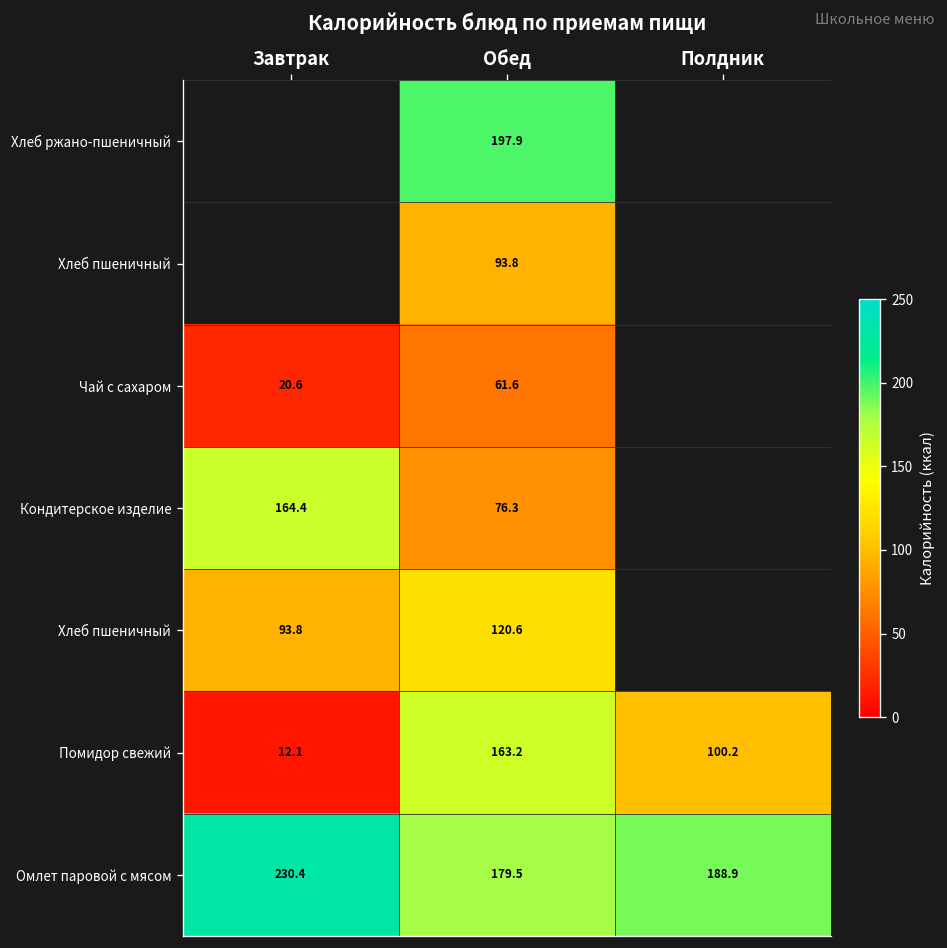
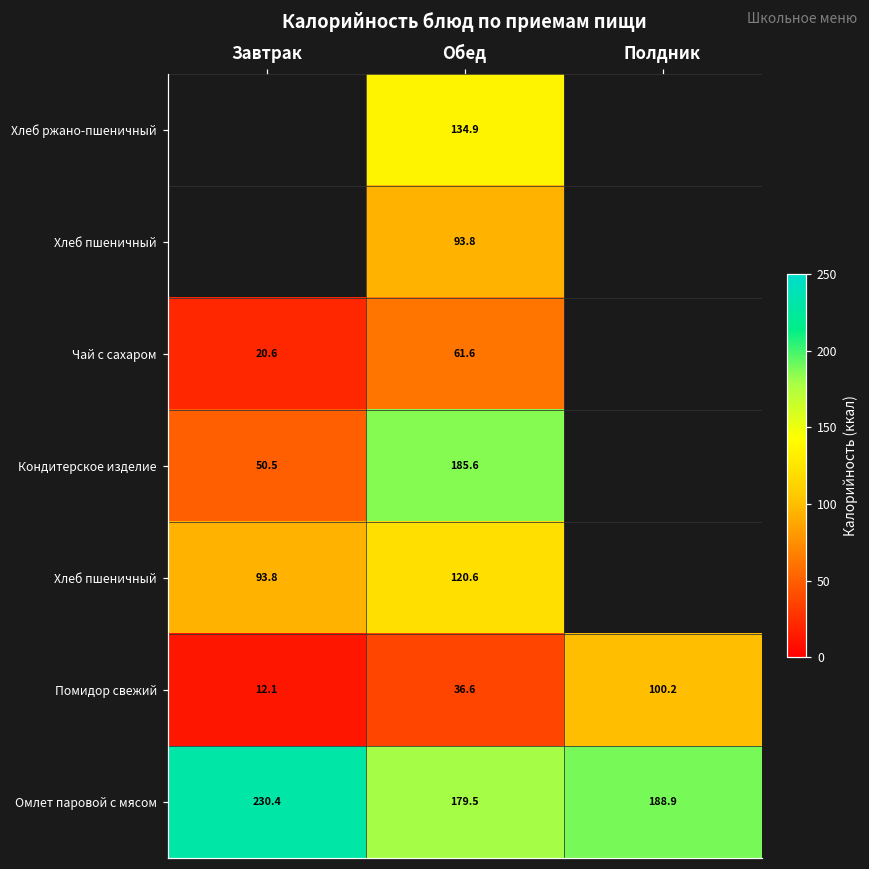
  {
    "Хлеб ржано-пшеничный": {
-     "Обед": 197.9
+     "Обед": 134.9
    },
    "Чай с сахаром": {
      "Завтрак": 20.6,
      "Обед": 61.6
    },
    "Кондитерское изделие": {
-     "Завтрак": 164.4,
-     "Обед": 76.3
+     "Завтрак": 50.5,
+     "Обед": 185.6
    },
    "Хлеб пшеничный": {
      "Завтрак": 93.8
    },
    "Помидор свежий": {
      "Завтрак": 12.1,
-     "Обед": 163.2,
+     "Обед": 36.6,
      "Полдник": 100.2
    },
    "Омлет паровой с мясом": {
      "Завтрак": 230.4,
      "Обед": 179.5,
      "Полдник": 188.9
    }
  }
